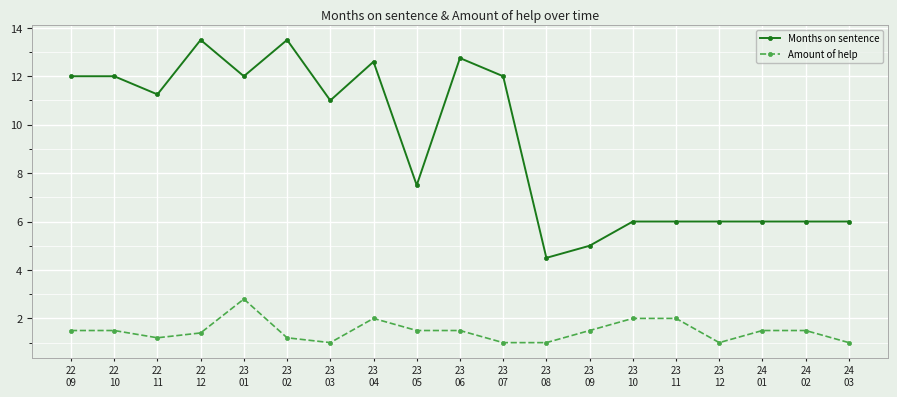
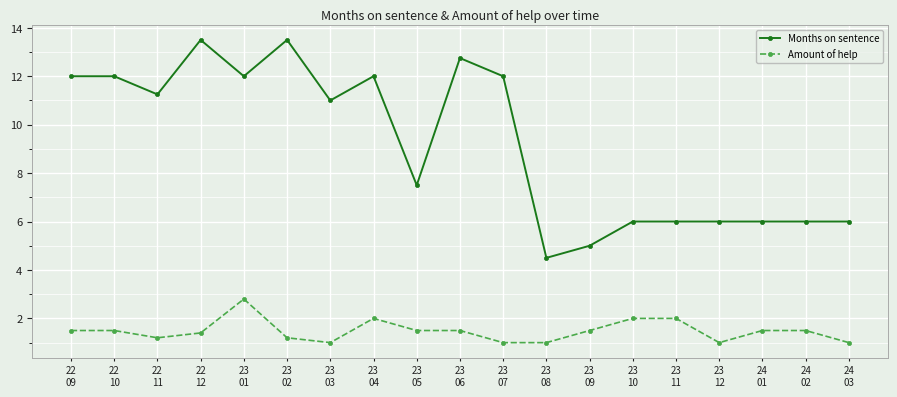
  {
    "Months on sentence": {
      "22 09": 12.0,
      "22 10": 12.0,
      "22 11": 11.3,
      "22 12": 13.5,
      "23 01": 12.0,
      "23 02": 13.5,
      "23 03": 11.0,
-     "23 04": 12.6,
+     "23 04": 12.0,
      "23 05": 7.5,
      "23 06": 12.8,
      "23 07": 12.0,
      "23 08": 4.5,
      "23 09": 5.0,
      "23 10": 6.0,
      "23 11": 6.0,
      "23 12": 6.0,
      "24 01": 6.0,
      "24 02": 6.0,
      "24 03": 6.0
    },
    "Amount of help": {
      "22 09": 1.5,
      "22 10": 1.5,
      "22 11": 1.2,
      "22 12": 1.4,
      "23 01": 2.8,
      "23 02": 1.2,
      "23 03": 1.0,
      "23 04": 2.0,
      "23 05": 1.5,
      "23 06": 1.5,
      "23 07": 1.0,
      "23 08": 1.0,
      "23 09": 1.5,
      "23 10": 2.0,
      "23 11": 2.0,
      "23 12": 1.0,
      "24 01": 1.5,
      "24 02": 1.5,
      "24 03": 1.0
    }
  }
